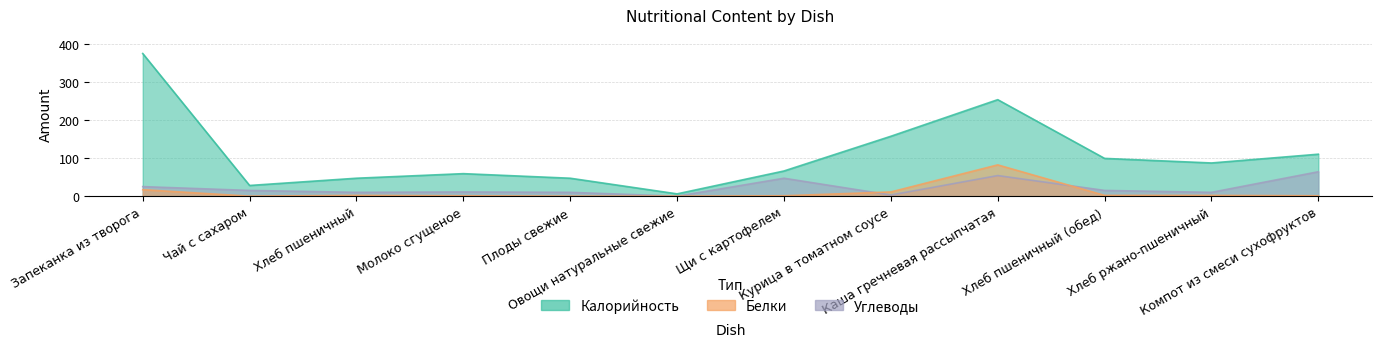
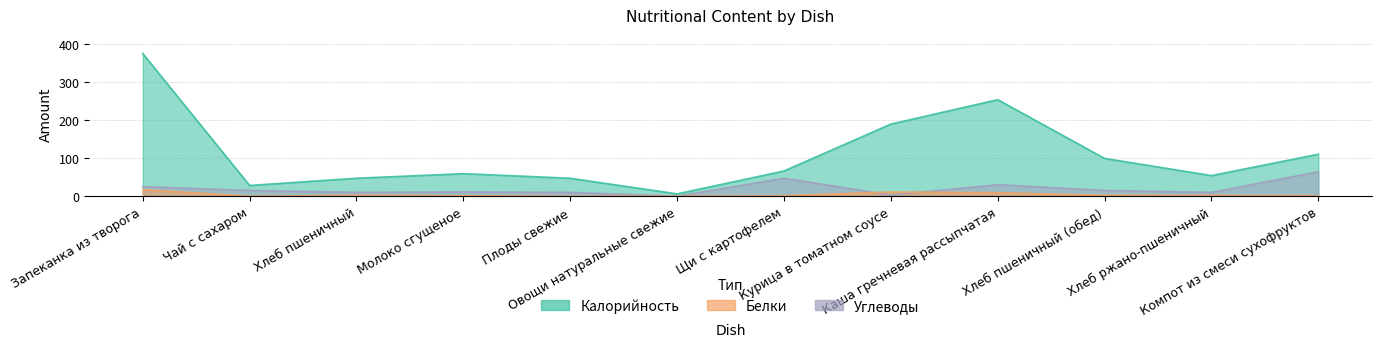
  {
    "Калорийность": {
      "Запеканка из творога": 370,
      "Чай с сахаром": 30,
      "Хлеб пшеничный": 50,
      "Молоко сгущеное": 60,
      "Плоды свежие": 50,
      "Щи с картофелем": 70,
-     "Курица в томатном соусе": 160,
+     "Курица в томатном соусе": 190,
      "Каша гречневая рассыпчатая": 250,
      "Хлеб пшеничный (обед)": 100,
-     "Хлеб ржано-пшеничный": 90,
+     "Хлеб ржано-пшеничный": 50,
      "Компот из смеси сухофруктов": 110
    },
    "Углеводы": {
      "Запеканка из творога": 30,
      "Чай с сахаром": 20,
      "Хлеб пшеничный": 10,
      "Молоко сгущеное": 10,
      "Плоды свежие": 10,
      "Щи с картофелем": 50,
      "Курица в томатном соусе": 0,
-     "Каша гречневая рассыпчатая": 50,
+     "Каша гречневая рассыпчатая": 30,
      "Хлеб пшеничный (обед)": 20,
      "Хлеб ржано-пшеничный": 10,
      "Компот из смеси сухофруктов": 60
    },
    "Белки": {
      "Запеканка из творога": 20,
      "Чай с сахаром": 0,
      "Хлеб пшеничный": 0,
      "Молоко сгущеное": 0,
      "Плоды свежие": 0,
      "Щи с картофелем": 0,
      "Курица в томатном соусе": 10,
-     "Каша гречневая рассыпчатая": 80,
+     "Каша гречневая рассыпчатая": 10,
      "Хлеб пшеничный (обед)": 0,
      "Хлеб ржано-пшеничный": 0,
      "Компот из смеси сухофруктов": 0
    }
  }
